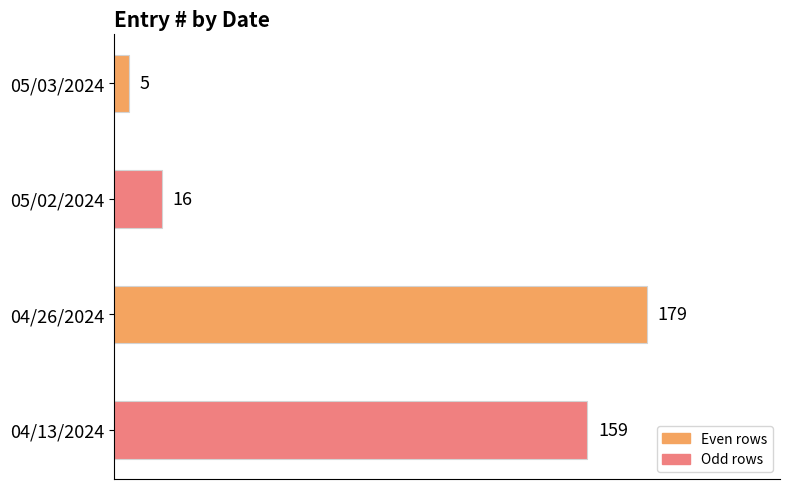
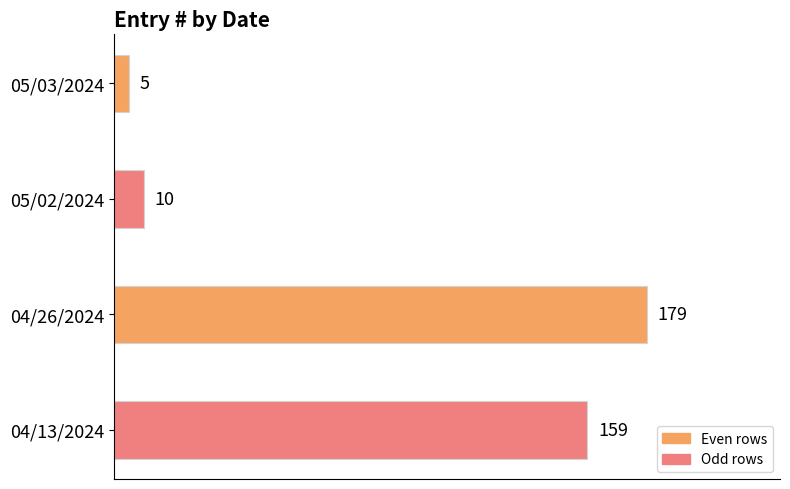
  {
    "05/03/2024": 5,
-   "05/02/2024": 16,
+   "05/02/2024": 10,
    "04/26/2024": 179,
    "04/13/2024": 159
  }
